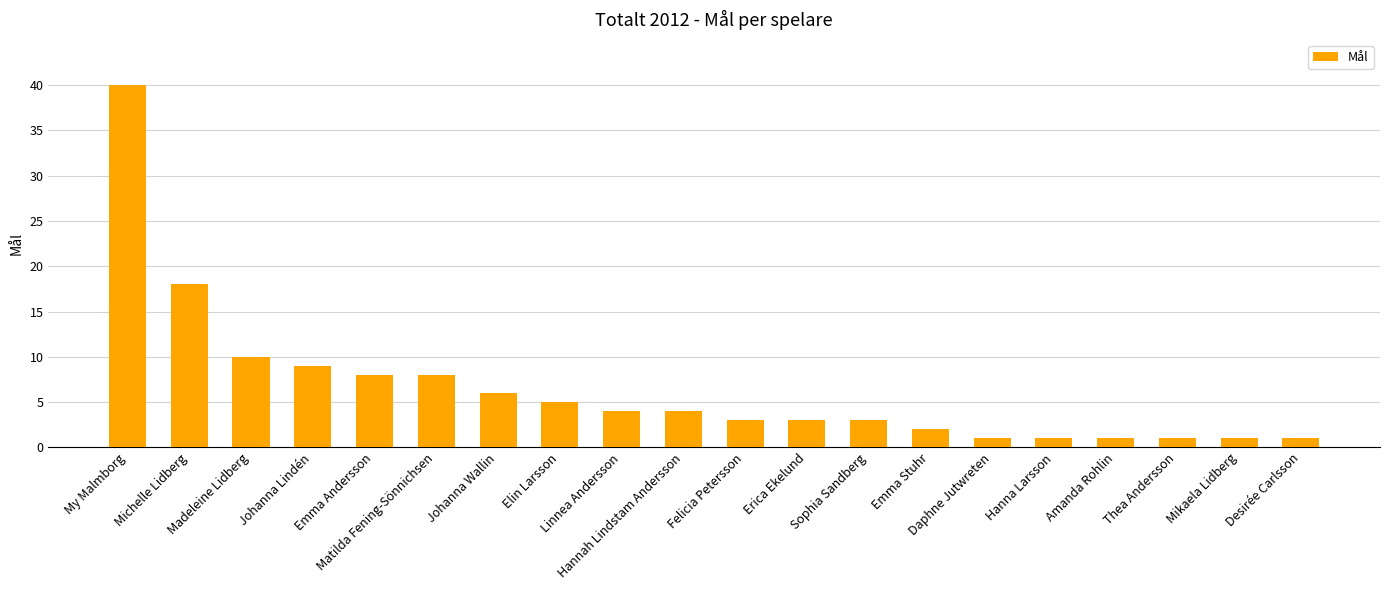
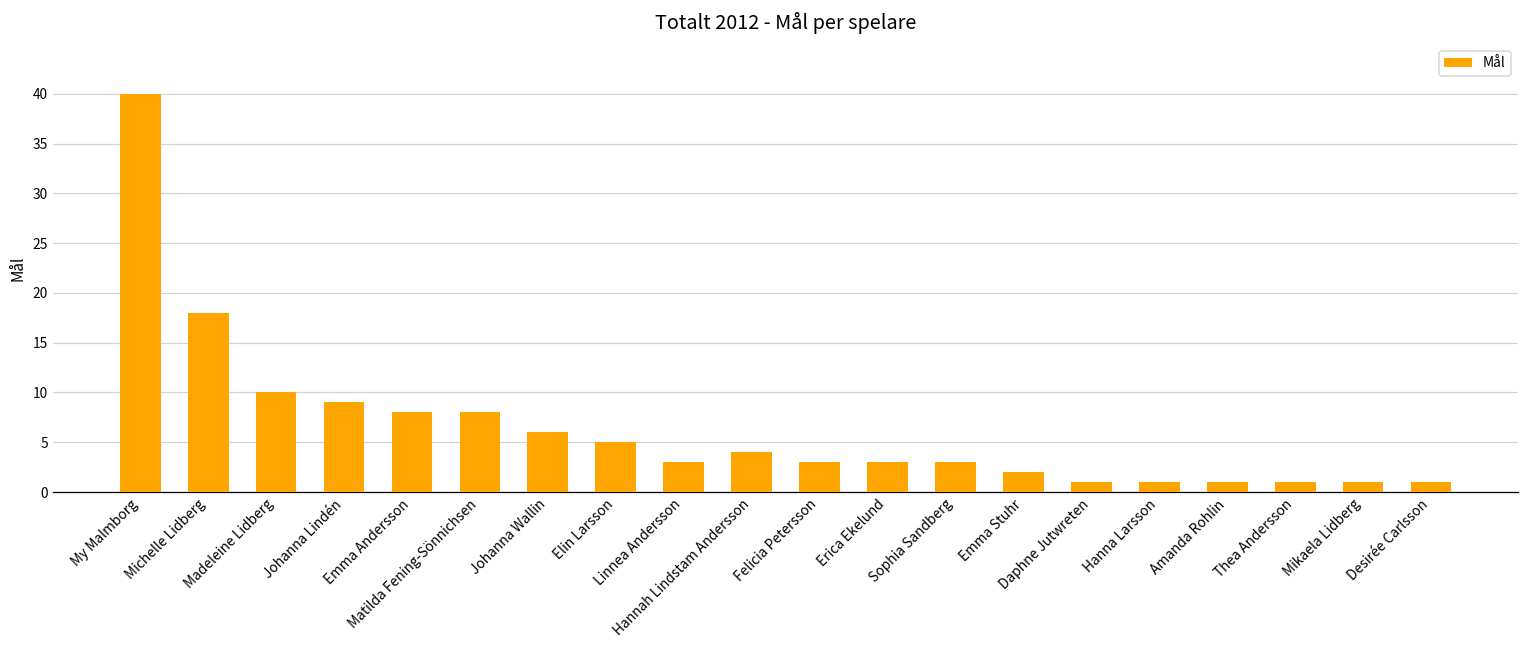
  {
    "My Malmborg": 40,
    "Michelle Lidberg": 18,
    "Madeleine Lidberg": 10,
    "Johanna Lindén": 9,
    "Emma Andersson": 8,
    "Matilda Fening-Sönnichsen": 8,
    "Johanna Wallin": 6,
    "Elin Larsson": 5,
-   "Linnea Andersson": 4,
+   "Linnea Andersson": 3,
    "Hannah Lindstam Andersson": 4,
    "Felicia Petersson": 3,
    "Erica Ekelund": 3,
    "Sophia Sandberg": 3,
    "Emma Stuhr": 2,
    "Daphne Jutwreten": 1,
    "Hanna Larsson": 1,
    "Amanda Rohlin": 1,
    "Thea Andersson": 1,
    "Mikaela Lidberg": 1,
    "Desirée Carlsson": 1
  }
